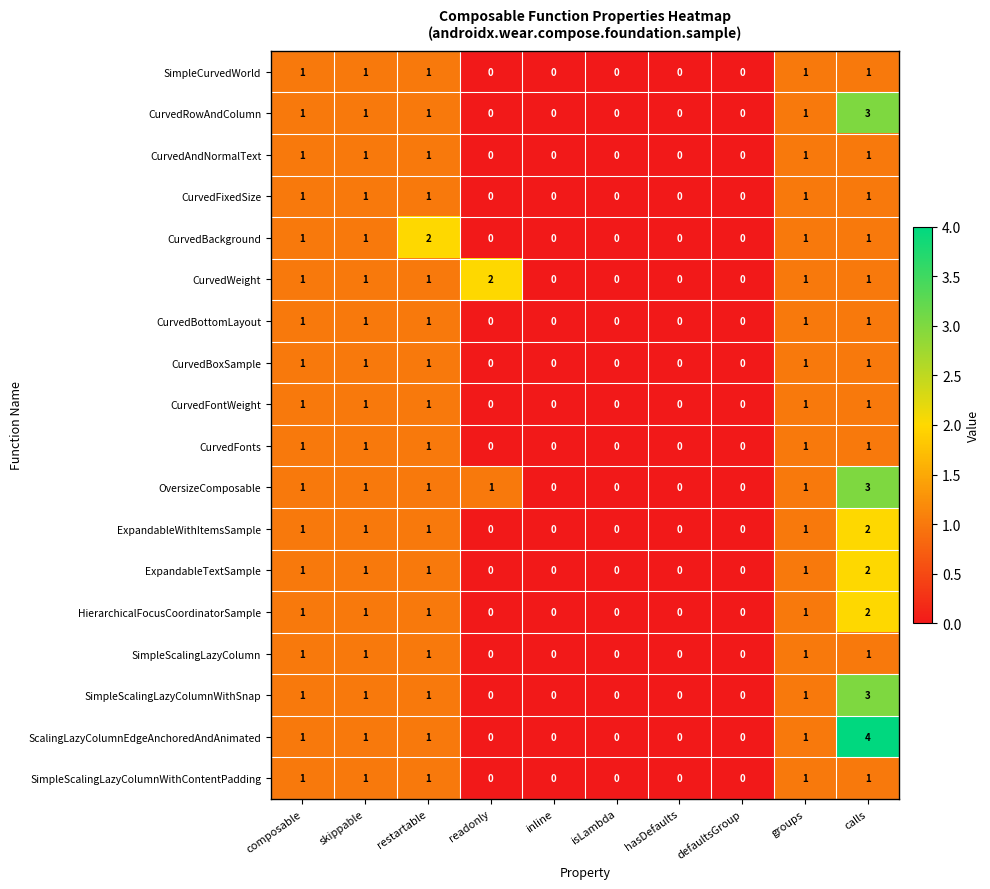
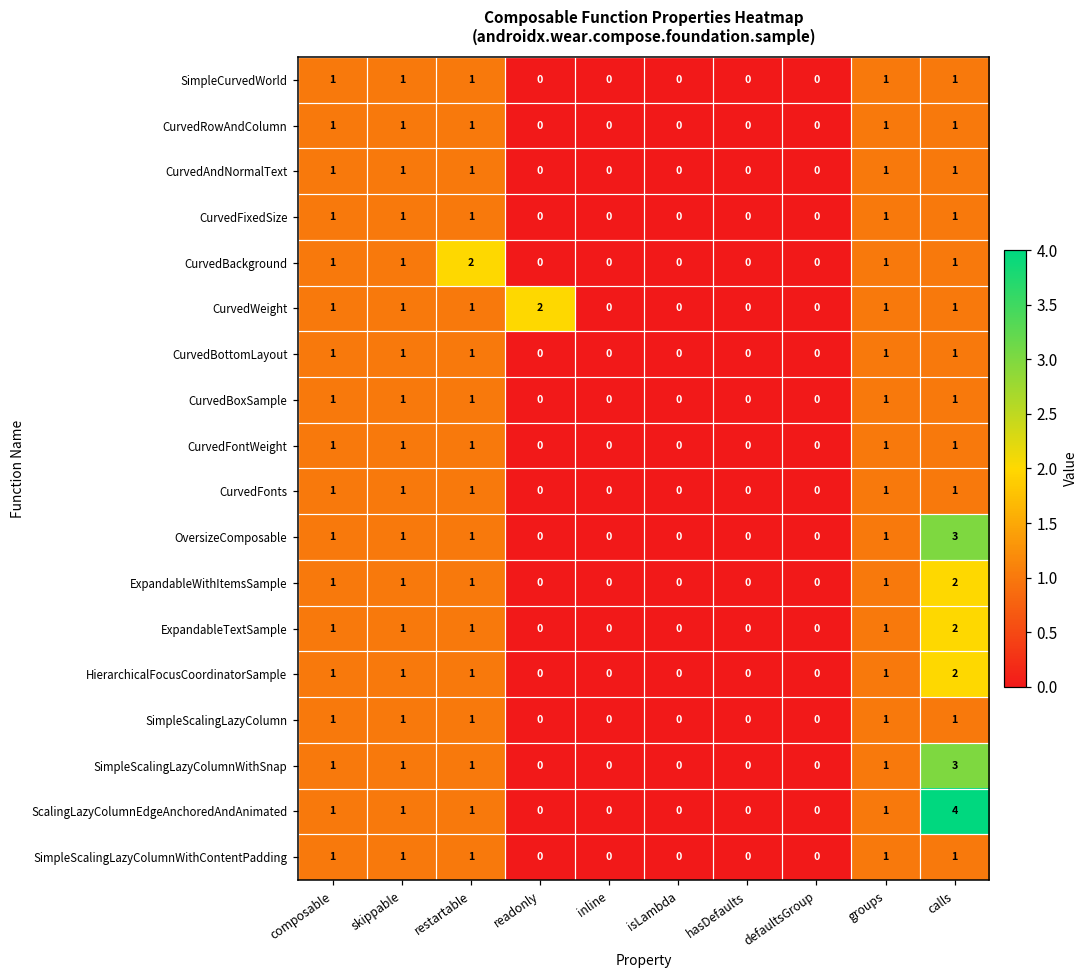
  {
    "SimpleCurvedWorld": {
      "composable": 1,
      "skippable": 1,
      "restartable": 1,
      "readonly": 0,
      "inline": 0,
      "isLambda": 0,
      "hasDefaults": 0,
      "defaultsGroup": 0,
      "groups": 1,
      "calls": 1
    },
    "CurvedRowAndColumn": {
      "composable": 1,
      "skippable": 1,
      "restartable": 1,
      "readonly": 0,
      "inline": 0,
      "isLambda": 0,
      "hasDefaults": 0,
      "defaultsGroup": 0,
      "groups": 1,
-     "calls": 3
+     "calls": 1
    },
    "CurvedAndNormalText": {
      "composable": 1,
      "skippable": 1,
      "restartable": 1,
      "readonly": 0,
      "inline": 0,
      "isLambda": 0,
      "hasDefaults": 0,
      "defaultsGroup": 0,
      "groups": 1,
      "calls": 1
    },
    "CurvedFixedSize": {
      "composable": 1,
      "skippable": 1,
      "restartable": 1,
      "readonly": 0,
      "inline": 0,
      "isLambda": 0,
      "hasDefaults": 0,
      "defaultsGroup": 0,
      "groups": 1,
      "calls": 1
    },
    "CurvedBackground": {
      "composable": 1,
      "skippable": 1,
      "restartable": 2,
      "readonly": 0,
      "inline": 0,
      "isLambda": 0,
      "hasDefaults": 0,
      "defaultsGroup": 0,
      "groups": 1,
      "calls": 1
    },
    "CurvedWeight": {
      "composable": 1,
      "skippable": 1,
      "restartable": 1,
      "readonly": 2,
      "inline": 0,
      "isLambda": 0,
      "hasDefaults": 0,
      "defaultsGroup": 0,
      "groups": 1,
      "calls": 1
    },
    "CurvedBottomLayout": {
      "composable": 1,
      "skippable": 1,
      "restartable": 1,
      "readonly": 0,
      "inline": 0,
      "isLambda": 0,
      "hasDefaults": 0,
      "defaultsGroup": 0,
      "groups": 1,
      "calls": 1
    },
    "CurvedBoxSample": {
      "composable": 1,
      "skippable": 1,
      "restartable": 1,
      "readonly": 0,
      "inline": 0,
      "isLambda": 0,
      "hasDefaults": 0,
      "defaultsGroup": 0,
      "groups": 1,
      "calls": 1
    },
    "CurvedFontWeight": {
      "composable": 1,
      "skippable": 1,
      "restartable": 1,
      "readonly": 0,
      "inline": 0,
      "isLambda": 0,
      "hasDefaults": 0,
      "defaultsGroup": 0,
      "groups": 1,
      "calls": 1
    },
    "CurvedFonts": {
      "composable": 1,
      "skippable": 1,
      "restartable": 1,
      "readonly": 0,
      "inline": 0,
      "isLambda": 0,
      "hasDefaults": 0,
      "defaultsGroup": 0,
      "groups": 1,
      "calls": 1
    },
    "OversizeComposable": {
      "composable": 1,
      "skippable": 1,
      "restartable": 1,
-     "readonly": 1,
+     "readonly": 0,
      "inline": 0,
      "isLambda": 0,
      "hasDefaults": 0,
      "defaultsGroup": 0,
      "groups": 1,
      "calls": 3
    },
    "ExpandableWithItemsSample": {
      "composable": 1,
      "skippable": 1,
      "restartable": 1,
      "readonly": 0,
      "inline": 0,
      "isLambda": 0,
      "hasDefaults": 0,
      "defaultsGroup": 0,
      "groups": 1,
      "calls": 2
    },
    "ExpandableTextSample": {
      "composable": 1,
      "skippable": 1,
      "restartable": 1,
      "readonly": 0,
      "inline": 0,
      "isLambda": 0,
      "hasDefaults": 0,
      "defaultsGroup": 0,
      "groups": 1,
      "calls": 2
    },
    "HierarchicalFocusCoordinatorSample": {
      "composable": 1,
      "skippable": 1,
      "restartable": 1,
      "readonly": 0,
      "inline": 0,
      "isLambda": 0,
      "hasDefaults": 0,
      "defaultsGroup": 0,
      "groups": 1,
      "calls": 2
    },
    "SimpleScalingLazyColumn": {
      "composable": 1,
      "skippable": 1,
      "restartable": 1,
      "readonly": 0,
      "inline": 0,
      "isLambda": 0,
      "hasDefaults": 0,
      "defaultsGroup": 0,
      "groups": 1,
      "calls": 1
    },
    "SimpleScalingLazyColumnWithSnap": {
      "composable": 1,
      "skippable": 1,
      "restartable": 1,
      "readonly": 0,
      "inline": 0,
      "isLambda": 0,
      "hasDefaults": 0,
      "defaultsGroup": 0,
      "groups": 1,
      "calls": 3
    },
    "ScalingLazyColumnEdgeAnchoredAndAnimated": {
      "composable": 1,
      "skippable": 1,
      "restartable": 1,
      "readonly": 0,
      "inline": 0,
      "isLambda": 0,
      "hasDefaults": 0,
      "defaultsGroup": 0,
      "groups": 1,
      "calls": 4
    },
    "SimpleScalingLazyColumnWithContentPadding": {
      "composable": 1,
      "skippable": 1,
      "restartable": 1,
      "readonly": 0,
      "inline": 0,
      "isLambda": 0,
      "hasDefaults": 0,
      "defaultsGroup": 0,
      "groups": 1,
      "calls": 1
    }
  }
